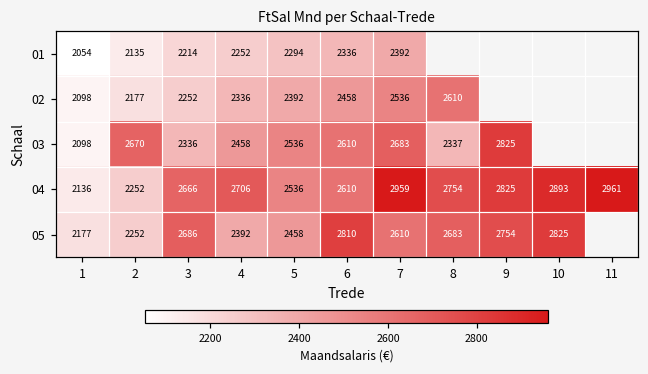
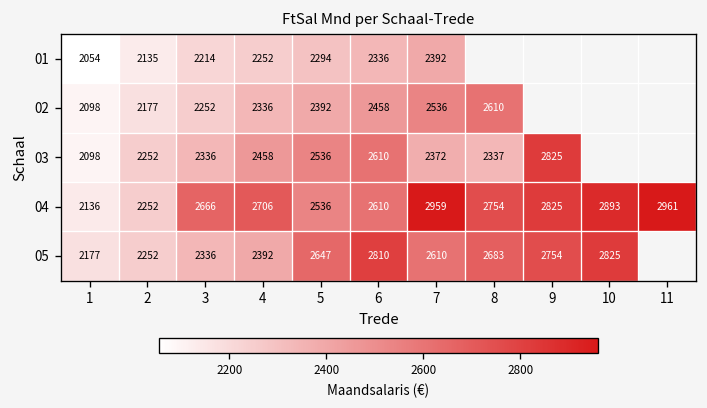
  {
    "01": {
      "1": 2054,
      "2": 2135,
      "3": 2214,
      "4": 2252,
      "5": 2294,
      "6": 2336,
      "7": 2392
    },
    "02": {
      "1": 2098,
      "2": 2177,
      "3": 2252,
      "4": 2336,
      "5": 2392,
      "6": 2458,
      "7": 2536,
      "8": 2610
    },
    "03": {
      "1": 2098,
-     "2": 2670,
+     "2": 2252,
      "3": 2336,
      "4": 2458,
      "5": 2536,
      "6": 2610,
-     "7": 2683,
+     "7": 2372,
      "8": 2337,
      "9": 2825
    },
    "04": {
      "1": 2136,
      "2": 2252,
      "3": 2666,
      "4": 2706,
      "5": 2536,
      "6": 2610,
      "7": 2959,
      "8": 2754,
      "9": 2825,
      "10": 2893,
      "11": 2961
    },
    "05": {
      "1": 2177,
      "2": 2252,
-     "3": 2686,
+     "3": 2336,
      "4": 2392,
-     "5": 2458,
+     "5": 2647,
      "6": 2810,
      "7": 2610,
      "8": 2683,
      "9": 2754,
      "10": 2825
    }
  }
